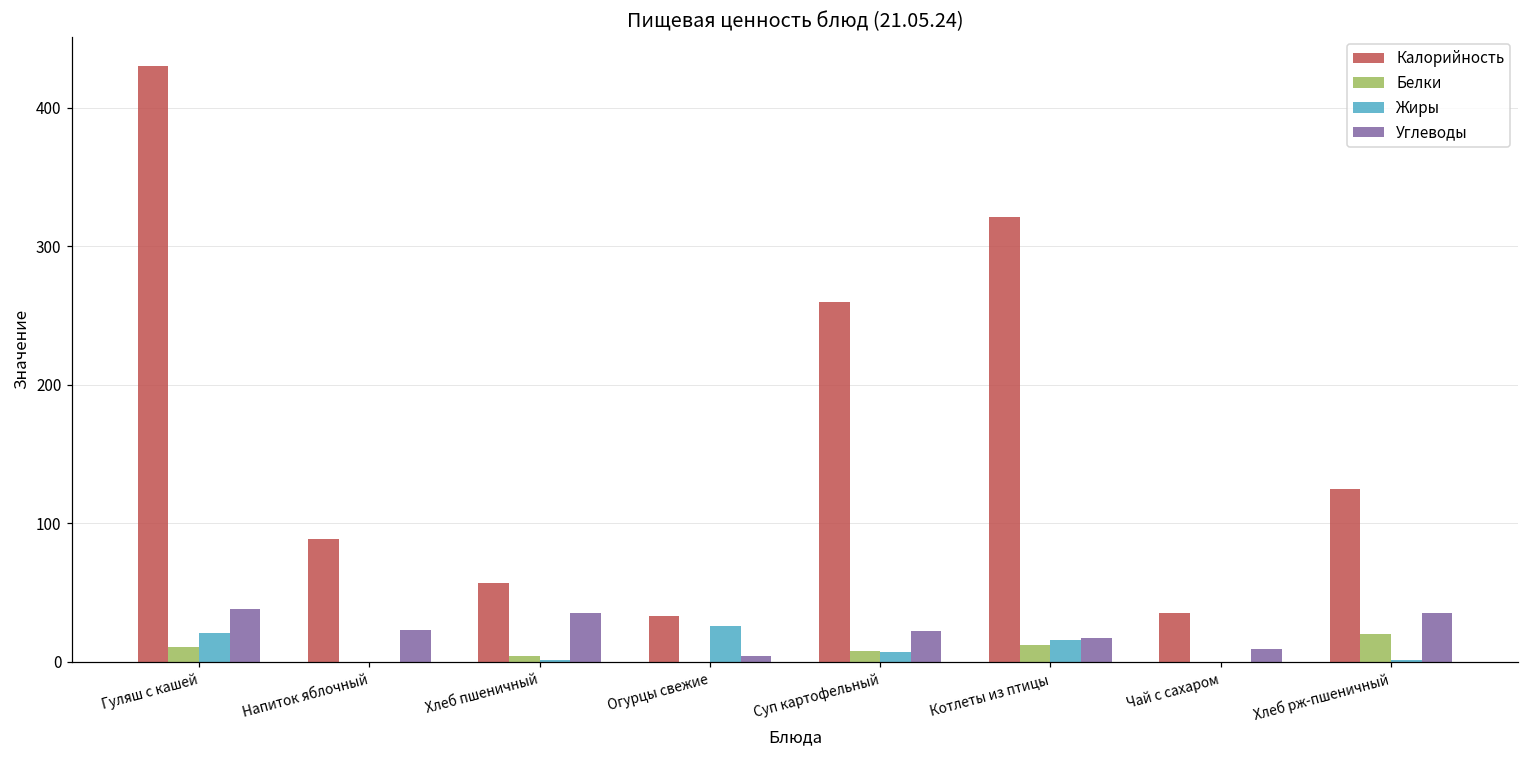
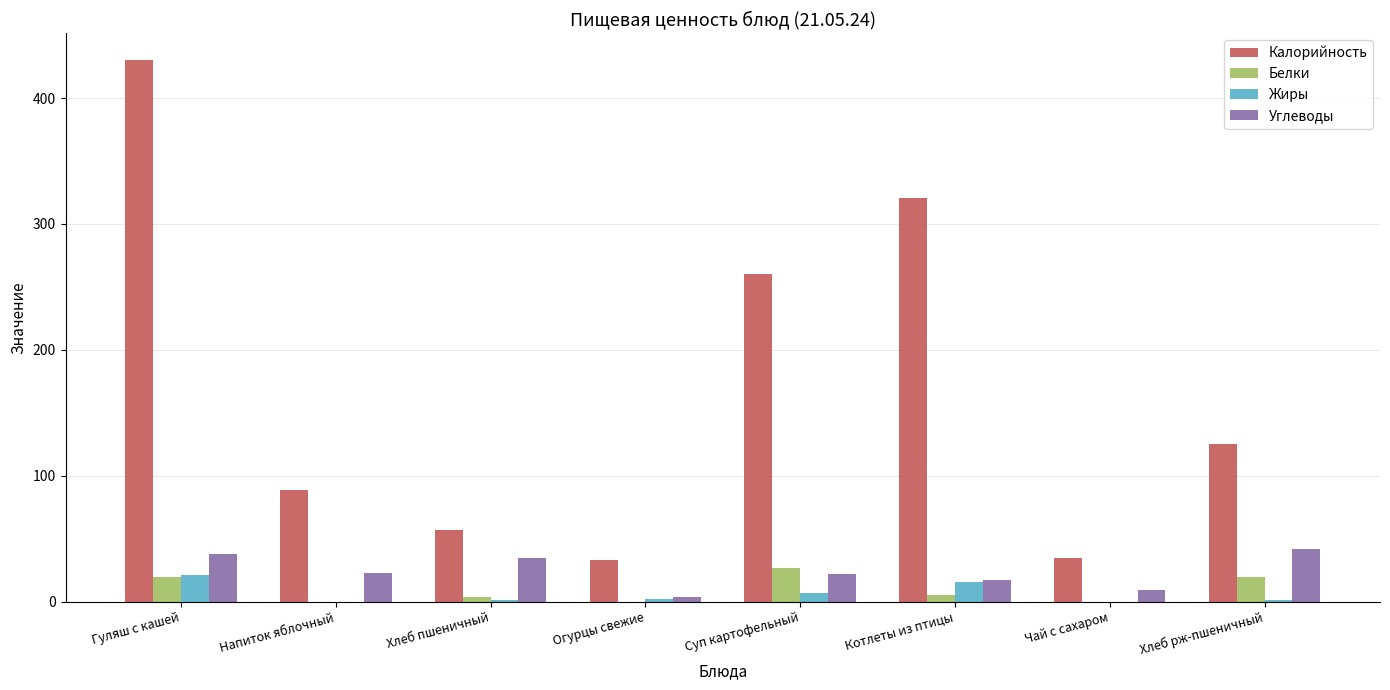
  {
    "Калорийность": {
      "Гуляш с кашей": 430,
      "Напиток яблочный": 89,
      "Хлеб пшеничный": 57,
      "Огурцы свежие": 33,
      "Суп картофельный": 260,
      "Котлеты из птицы": 321,
      "Чай с сахаром": 35,
      "Хлеб рж-пшеничный": 125
    },
    "Белки": {
-     "Гуляш с кашей": 11,
+     "Гуляш с кашей": 20,
      "Напиток яблочный": 0,
      "Хлеб пшеничный": 4,
      "Огурцы свежие": 0,
-     "Суп картофельный": 8,
-     "Котлеты из птицы": 12,
+     "Суп картофельный": 27,
+     "Котлеты из птицы": 5,
      "Чай с сахаром": 0,
      "Хлеб рж-пшеничный": 20
    },
    "Жиры": {
      "Гуляш с кашей": 21,
      "Напиток яблочный": 0,
-     "Огурцы свежие": 26,
+     "Огурцы свежие": 2,
      "Суп картофельный": 7,
      "Котлеты из птицы": 16,
      "Чай с сахаром": 0
    },
    "Углеводы": {
      "Гуляш с кашей": 38,
      "Напиток яблочный": 23,
      "Хлеб пшеничный": 35,
      "Огурцы свежие": 4,
      "Суп картофельный": 22,
      "Котлеты из птицы": 17,
      "Чай с сахаром": 9,
-     "Хлеб рж-пшеничный": 35
+     "Хлеб рж-пшеничный": 42
    }
  }
